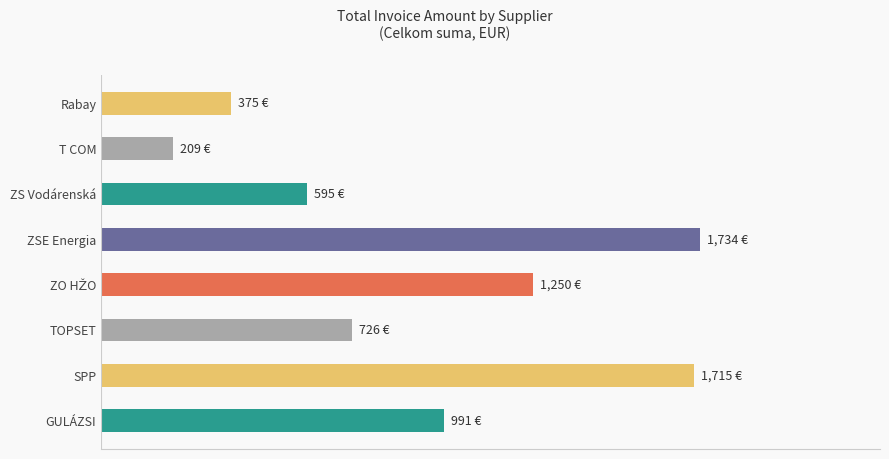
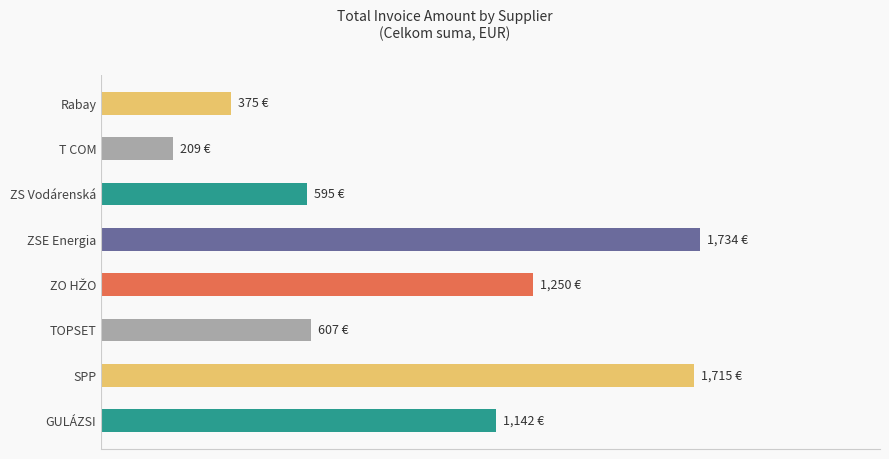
  {
    "Rabay": "375",
    "T COM": "209",
    "ZS Vodárenská": "595",
    "ZSE Energia": "1,734",
    "ZO HŽO": "1,250",
-   "TOPSET": "726",
+   "TOPSET": "607",
    "SPP": "1,715",
-   "GULÁZSI": "991"
+   "GULÁZSI": "1,142"
  }
